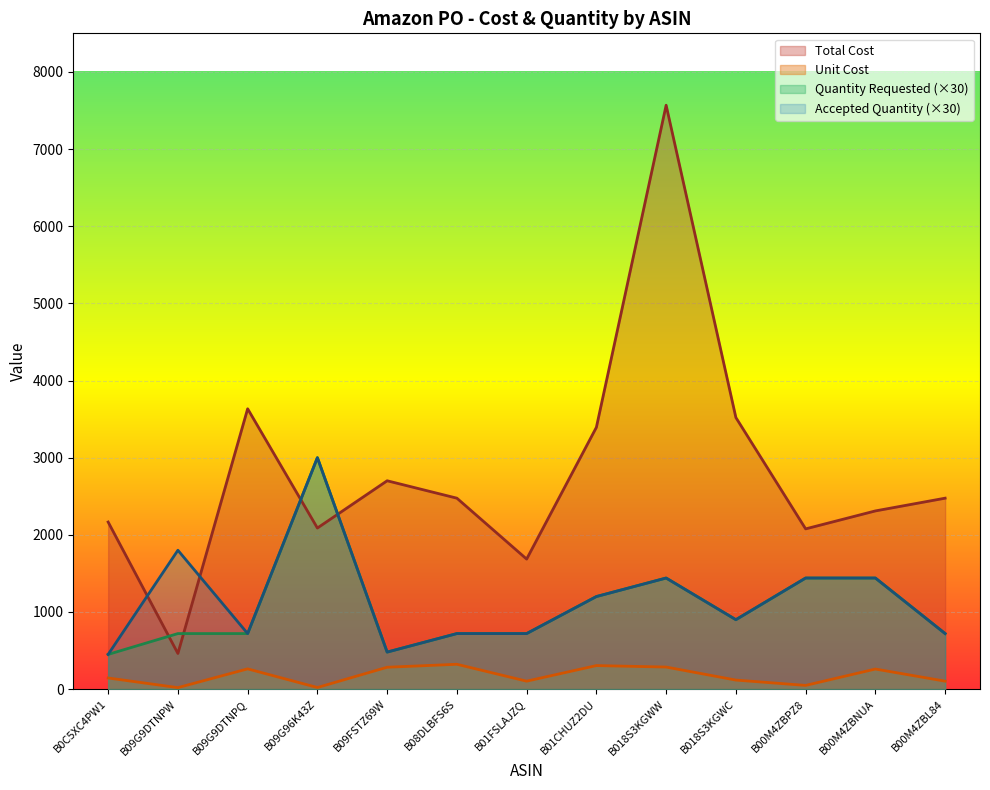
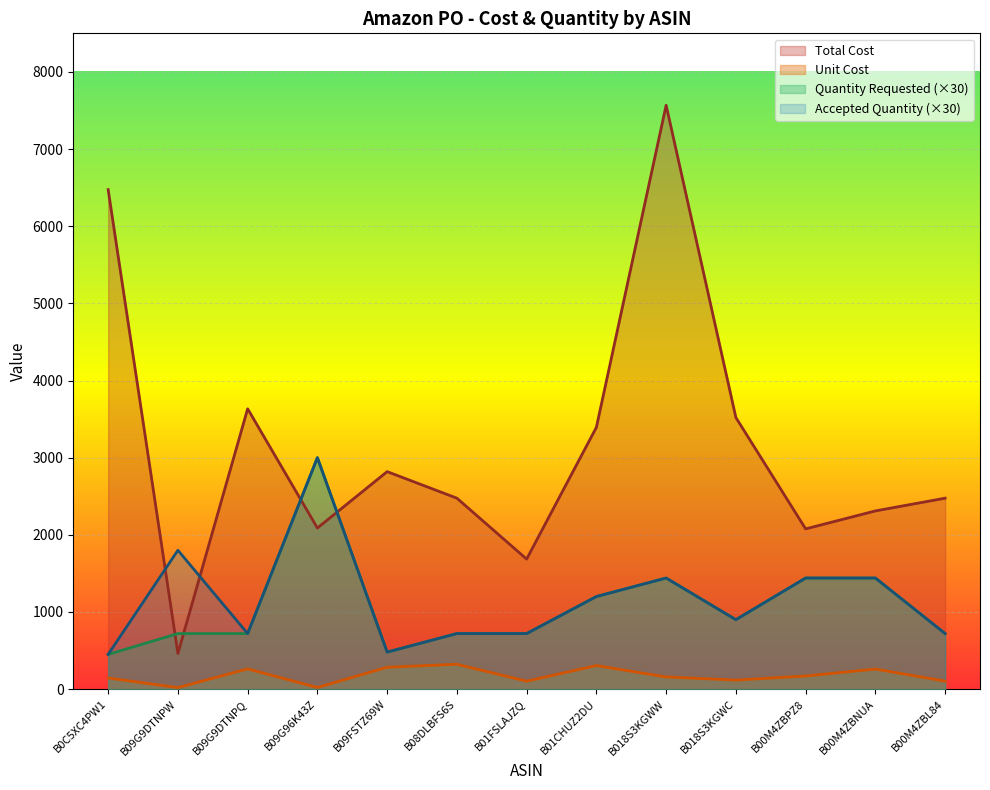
  {
    "Total Cost": {
-     "B0C5XC4PW1": 2200,
+     "B0C5XC4PW1": 6500,
      "B09G9DTNPW": 500,
      "B09G9DTNPQ": 3600,
      "B09G96K43Z": 2100,
-     "B09FSTZ69W": 2700,
+     "B09FSTZ69W": 2800,
      "B08DLBFS6S": 2500,
      "B01FSLAJZQ": 1700,
      "B01CHUZ2DU": 3400,
      "B018S3KGWW": 7600,
      "B018S3KGWC": 3500,
      "B00M4ZBPZ8": 2100,
      "B00M4ZBNUA": 2300,
      "B00M4ZBL84": 2500
    },
    "Unit Cost": {
      "B0C5XC4PW1": 100,
      "B09G9DTNPW": 0,
      "B09G9DTNPQ": 300,
      "B09G96K43Z": 0,
      "B09FSTZ69W": 300,
      "B08DLBFS6S": 300,
      "B01FSLAJZQ": 100,
      "B01CHUZ2DU": 300,
-     "B018S3KGWW": 300,
+     "B018S3KGWW": 200,
      "B018S3KGWC": 100,
-     "B00M4ZBPZ8": 0,
+     "B00M4ZBPZ8": 200,
      "B00M4ZBNUA": 300,
      "B00M4ZBL84": 100
    }
  }
